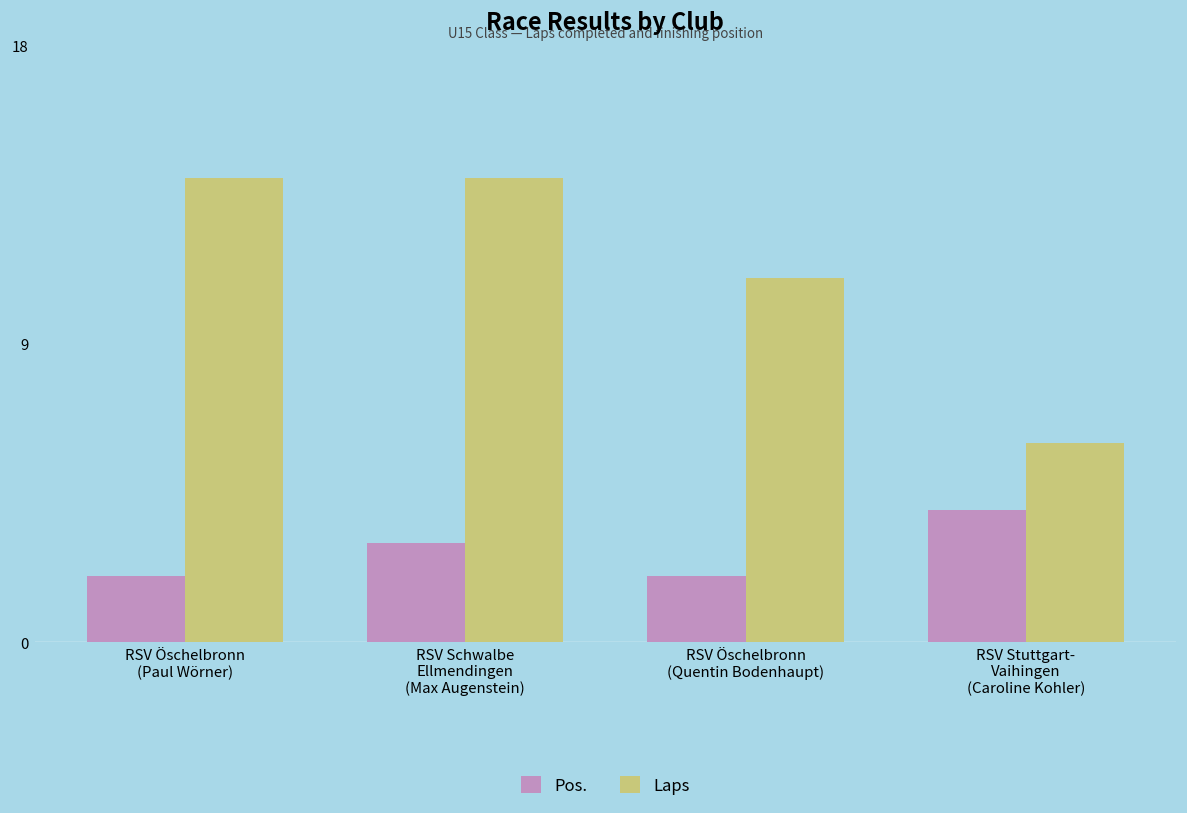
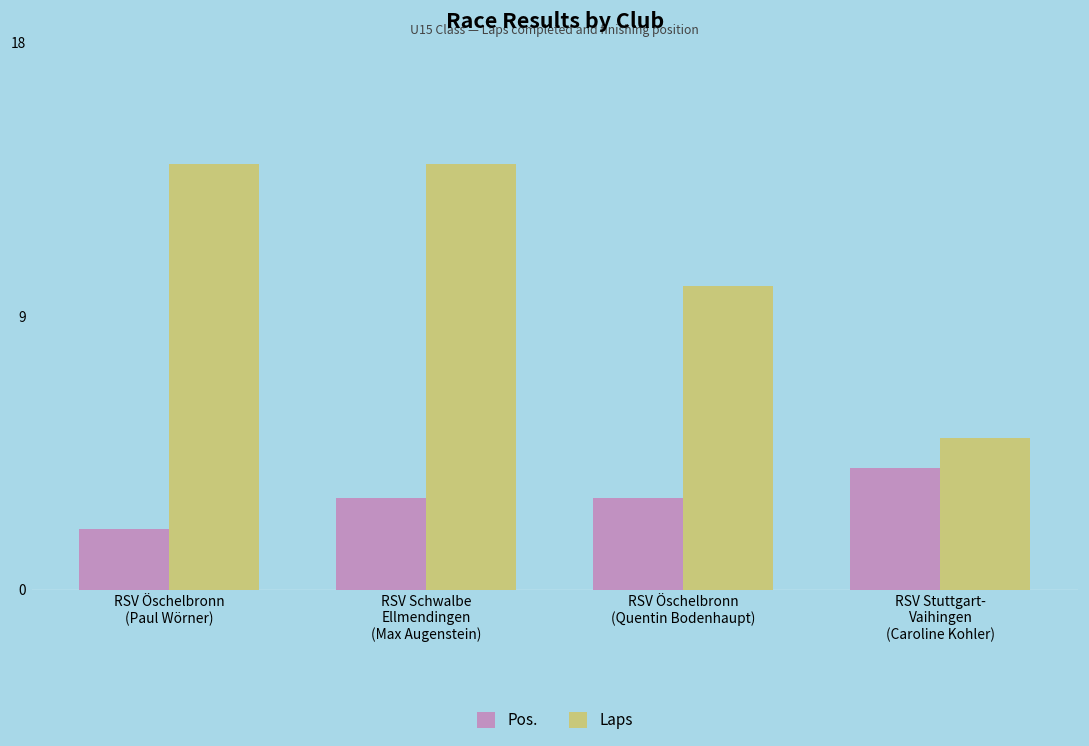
  {
    "Pos.": {
      "RSV Öschelbronn (Paul Wörner)": 2,
      "RSV Schwalbe Ellmendingen (Max Augenstein)": 3,
-     "RSV Öschelbronn (Quentin Bodenhaupt)": 2,
+     "RSV Öschelbronn (Quentin Bodenhaupt)": 3,
      "RSV Stuttgart- Vaihingen (Caroline Kohler)": 4
    },
    "Laps": {
      "RSV Öschelbronn (Paul Wörner)": 14,
      "RSV Schwalbe Ellmendingen (Max Augenstein)": 14,
-     "RSV Öschelbronn (Quentin Bodenhaupt)": 11,
-     "RSV Stuttgart- Vaihingen (Caroline Kohler)": 6
+     "RSV Öschelbronn (Quentin Bodenhaupt)": 10,
+     "RSV Stuttgart- Vaihingen (Caroline Kohler)": 5
    }
  }
